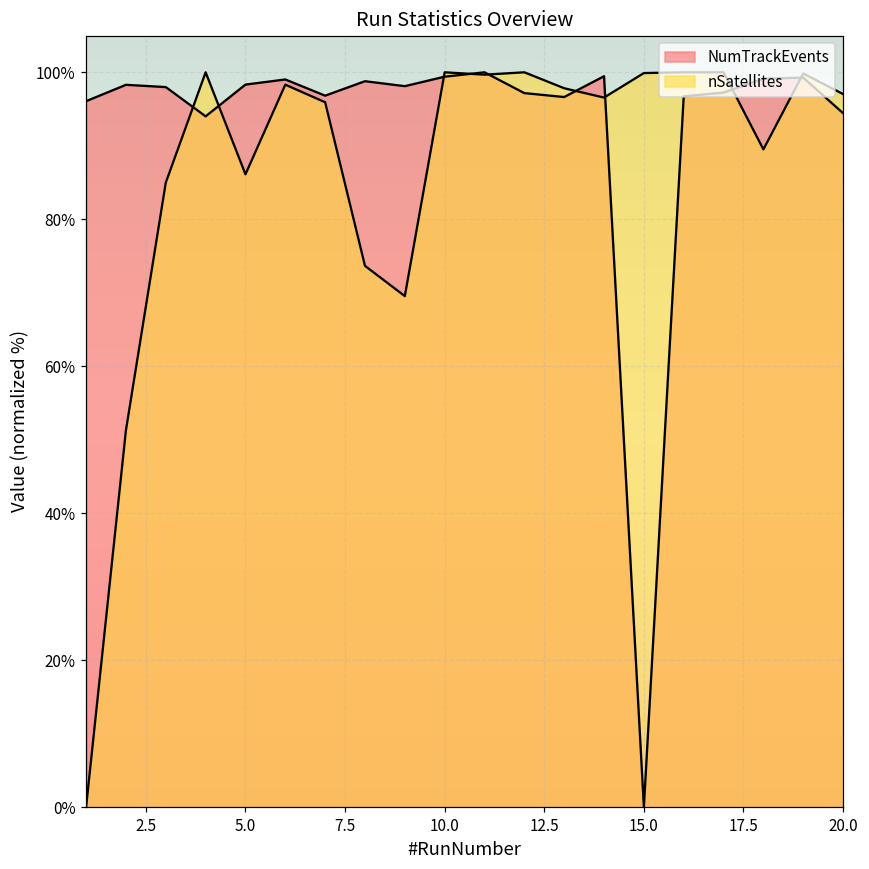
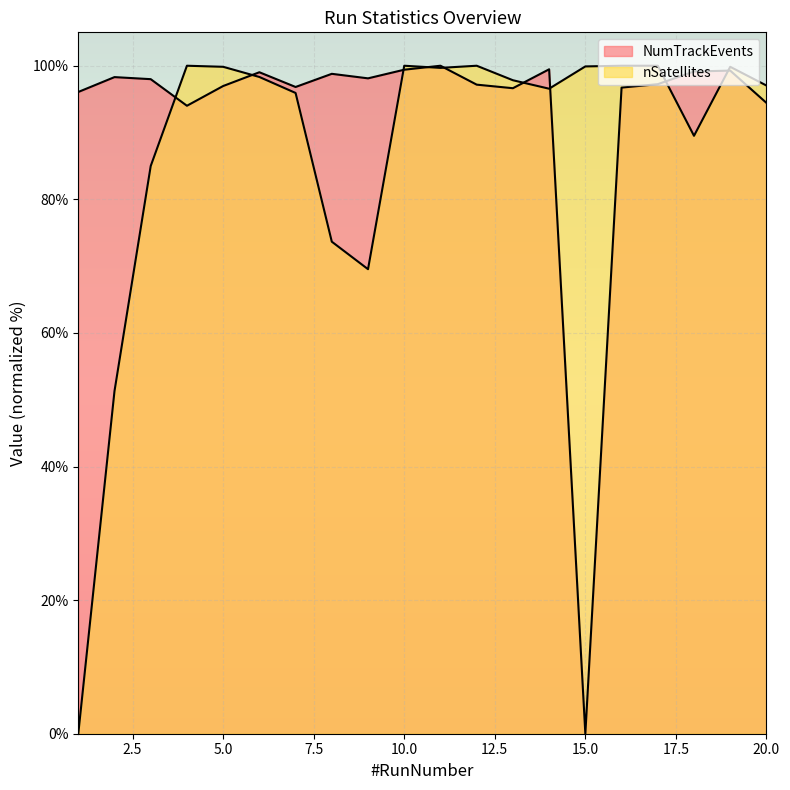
  {
    "NumTrackEvents": {
-     "5.0": "98%",
+     "5.0": "97%",
      "10.0": "99%",
      "15.0": "0%",
      "20.0": "94%"
    },
    "nSatellites": {
-     "5.0": "86%",
+     "5.0": "100%",
      "10.0": "100%",
      "15.0": "100%",
      "20.0": "97%"
    }
  }
